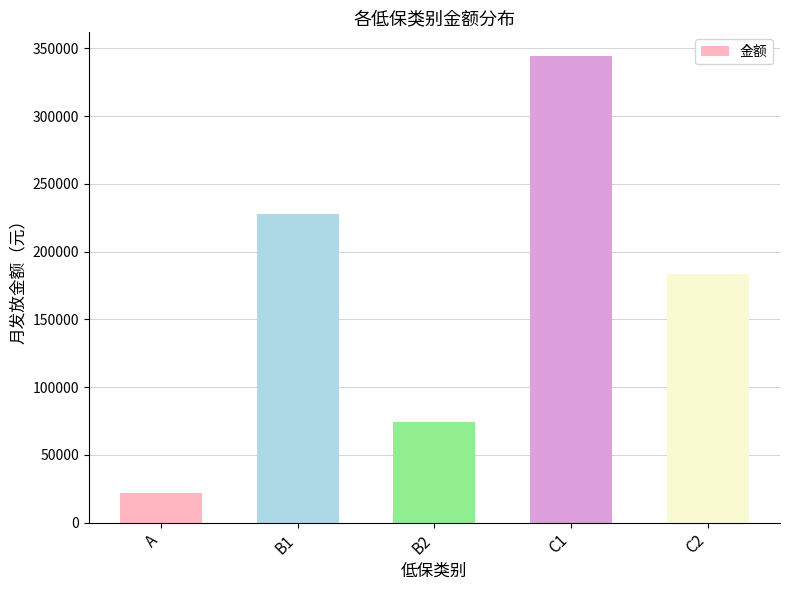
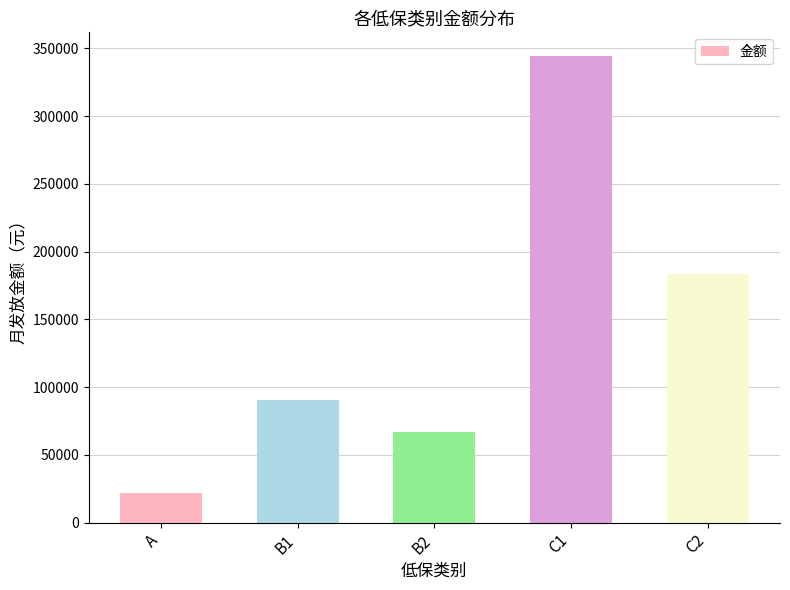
  {
    "A": 22000,
-   "B1": 228000,
-   "B2": 74000,
+   "B1": 91000,
+   "B2": 67000,
    "C1": 345000,
    "C2": 183000
  }
